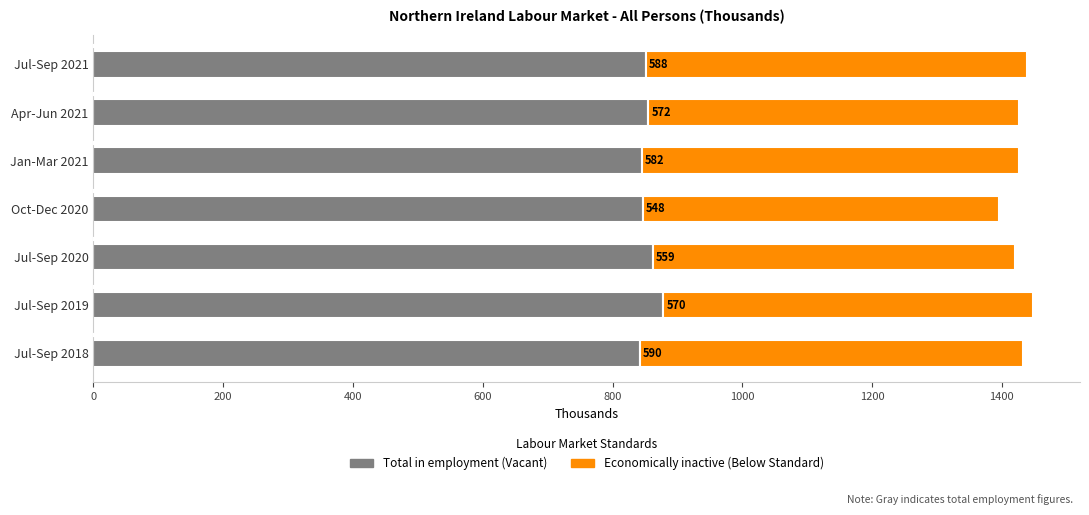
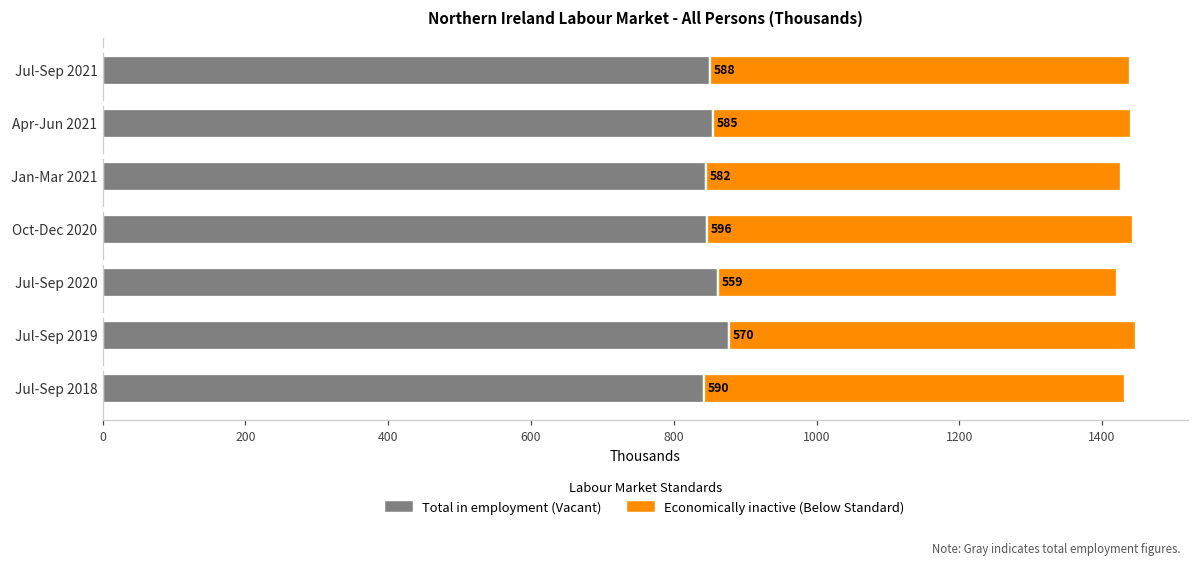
  {
    "Economically inactive (Below Standard)": {
      "Jul-Sep 2021": 588,
-     "Apr-Jun 2021": 572,
+     "Apr-Jun 2021": 585,
      "Jan-Mar 2021": 582,
-     "Oct-Dec 2020": 548,
+     "Oct-Dec 2020": 596,
      "Jul-Sep 2020": 559,
      "Jul-Sep 2019": 570,
      "Jul-Sep 2018": 590
    }
  }
